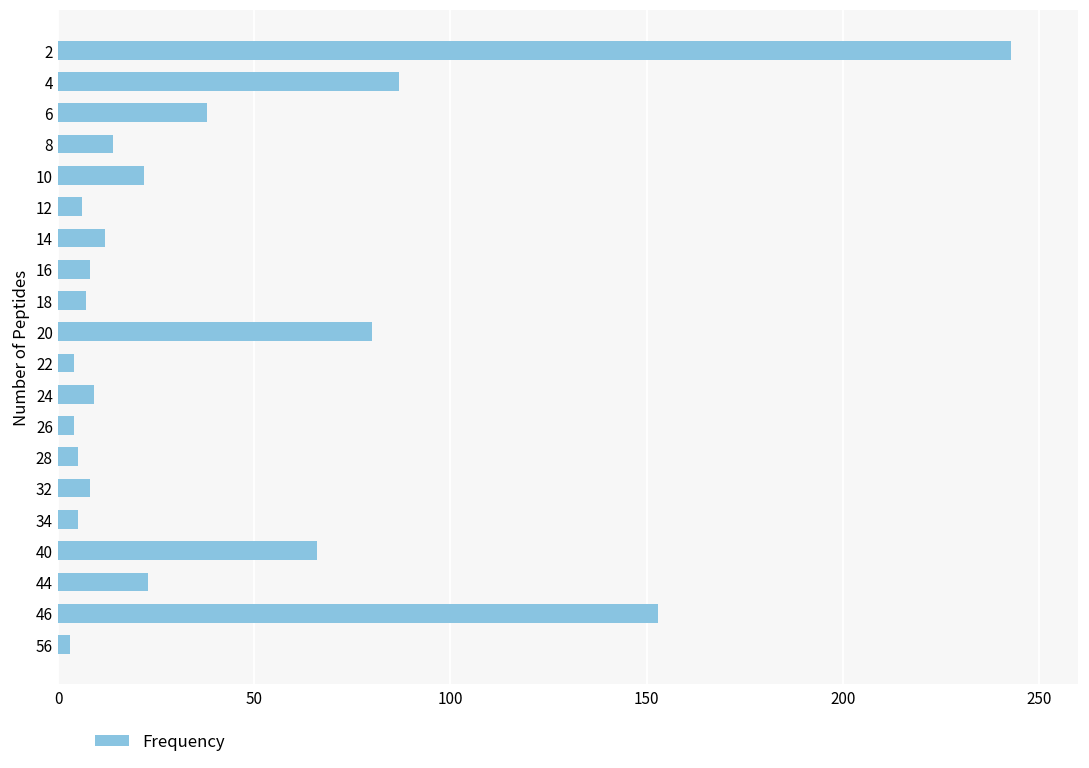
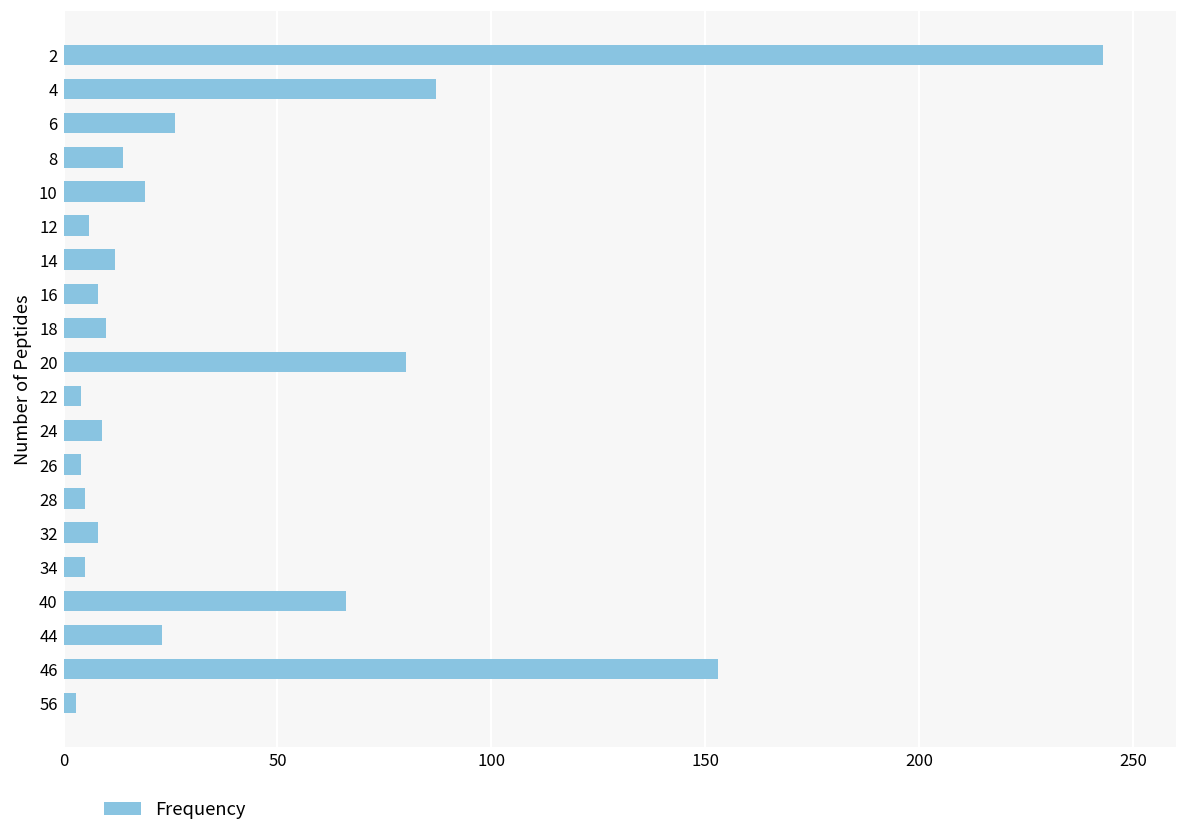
  {
    "2": 243,
    "4": 87,
-   "6": 38,
+   "6": 26,
    "8": 14,
-   "10": 22,
+   "10": 19,
    "12": 6,
    "14": 12,
    "16": 8,
-   "18": 7,
+   "18": 10,
    "20": 80,
    "22": 4,
    "24": 9,
    "26": 4,
    "28": 5,
    "32": 8,
    "34": 5,
    "40": 66,
    "44": 23,
    "46": 153,
    "56": 3
  }
